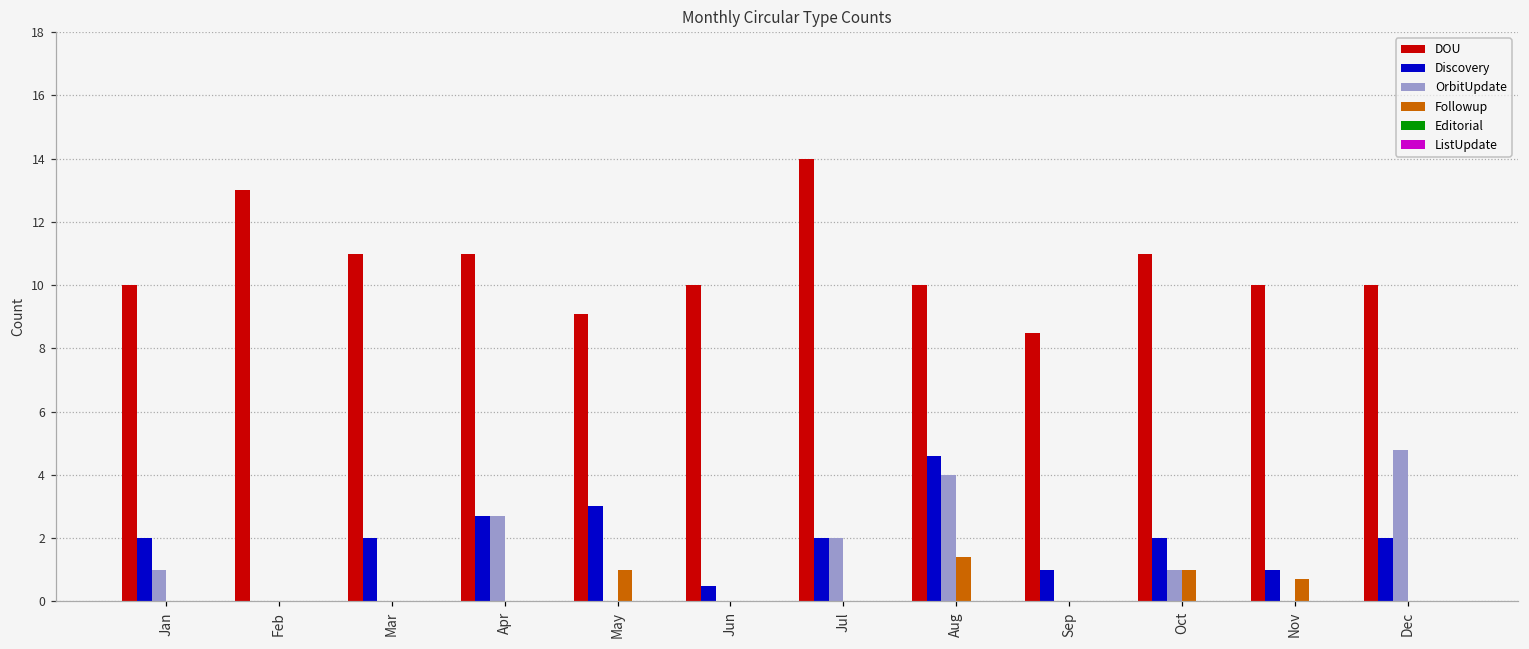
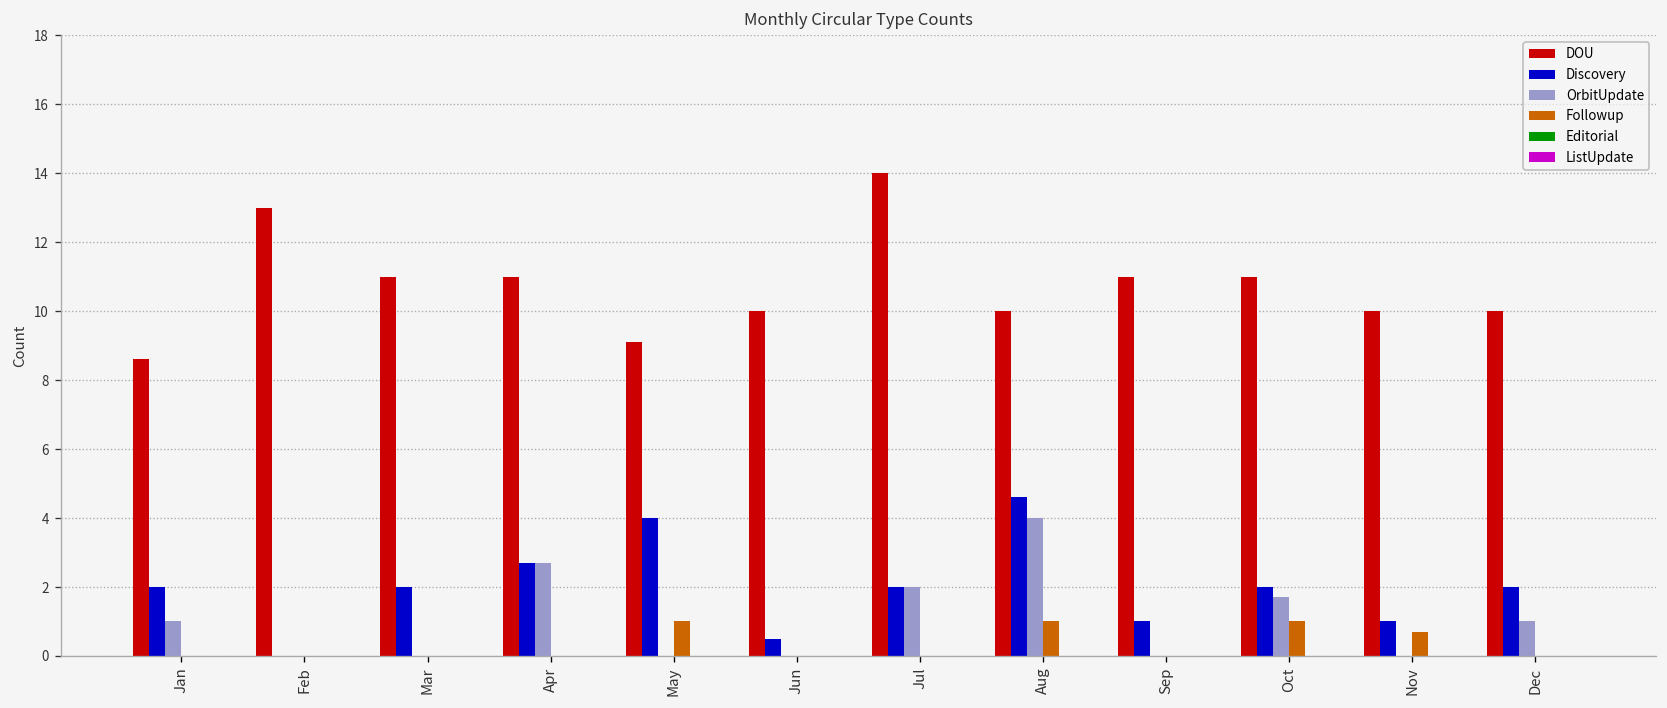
  {
    "DOU": {
-     "Jan": 10.0,
+     "Jan": 8.6,
      "Feb": 13.0,
      "Mar": 11.0,
      "Apr": 11.0,
      "May": 9.1,
      "Jun": 10.0,
      "Jul": 14.0,
      "Aug": 10.0,
-     "Sep": 8.5,
+     "Sep": 11.0,
      "Oct": 11.0,
      "Nov": 10.0,
      "Dec": 10.0
    },
    "Discovery": {
      "Jan": 2,
      "Feb": 0,
      "Mar": 2,
      "Apr": 2.7,
-     "May": 3,
+     "May": 4,
      "Jun": 0.5,
      "Jul": 2,
      "Aug": 4.6,
      "Sep": 1,
      "Oct": 2,
      "Nov": 1,
      "Dec": 2
    },
    "OrbitUpdate": {
      "Jan": 1.0,
      "Feb": 0.0,
      "Mar": 0.0,
      "Apr": 2.7,
      "May": 0.0,
      "Jun": 0.0,
      "Jul": 2.0,
      "Aug": 4.0,
      "Sep": 0.0,
-     "Oct": 1.0,
+     "Oct": 1.7,
      "Nov": 0.0,
-     "Dec": 4.8
+     "Dec": 1.0
    },
    "Followup": {
      "Jan": 0.0,
      "Feb": 0.0,
      "Mar": 0.0,
      "Apr": 0.0,
      "May": 1.0,
      "Jun": 0.0,
      "Jul": 0.0,
-     "Aug": 1.4,
+     "Aug": 1.0,
      "Sep": 0.0,
      "Oct": 1.0,
      "Nov": 0.7,
      "Dec": 0.0
    },
    "Editorial": {
      "Jan": 0.0,
      "Feb": 0.0,
      "Mar": 0.0,
      "Apr": 0.0,
      "May": 0.0,
      "Jun": 0.0,
      "Jul": 0.0,
      "Aug": 0.0,
      "Sep": 0.0,
      "Oct": 0.0,
      "Nov": 0.0,
      "Dec": 0.0
    },
    "ListUpdate": {
      "Jan": 0.0,
      "Feb": 0.0,
      "Mar": 0.0,
      "Apr": 0.0,
      "May": 0.0,
      "Jun": 0.0,
      "Jul": 0.0,
      "Aug": 0.0,
      "Sep": 0.0,
      "Oct": 0.0,
      "Nov": 0.0,
      "Dec": 0.0
    }
  }
